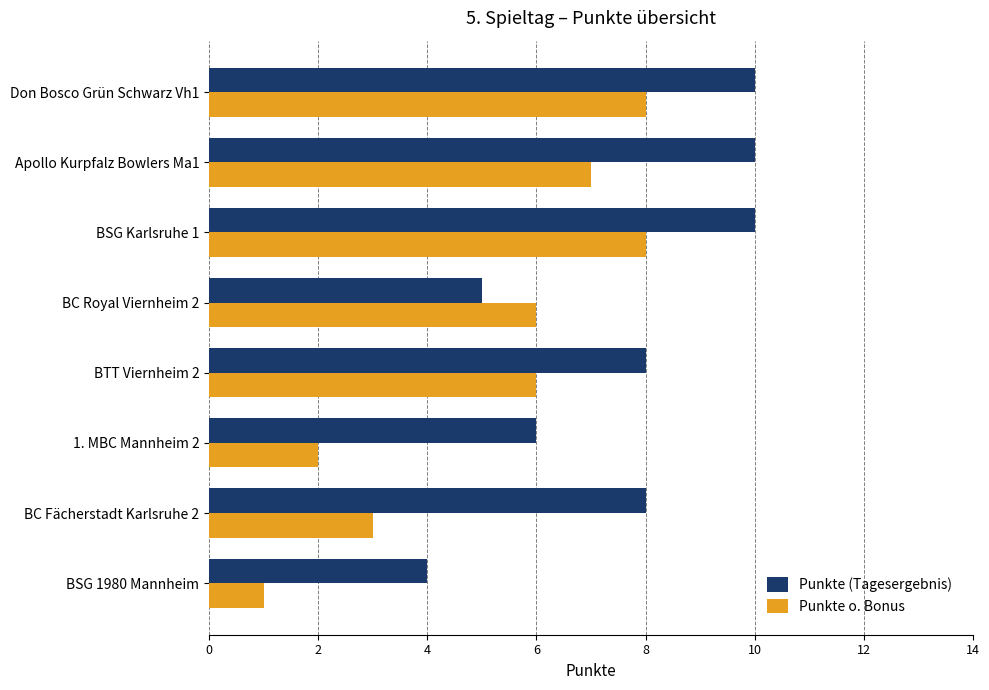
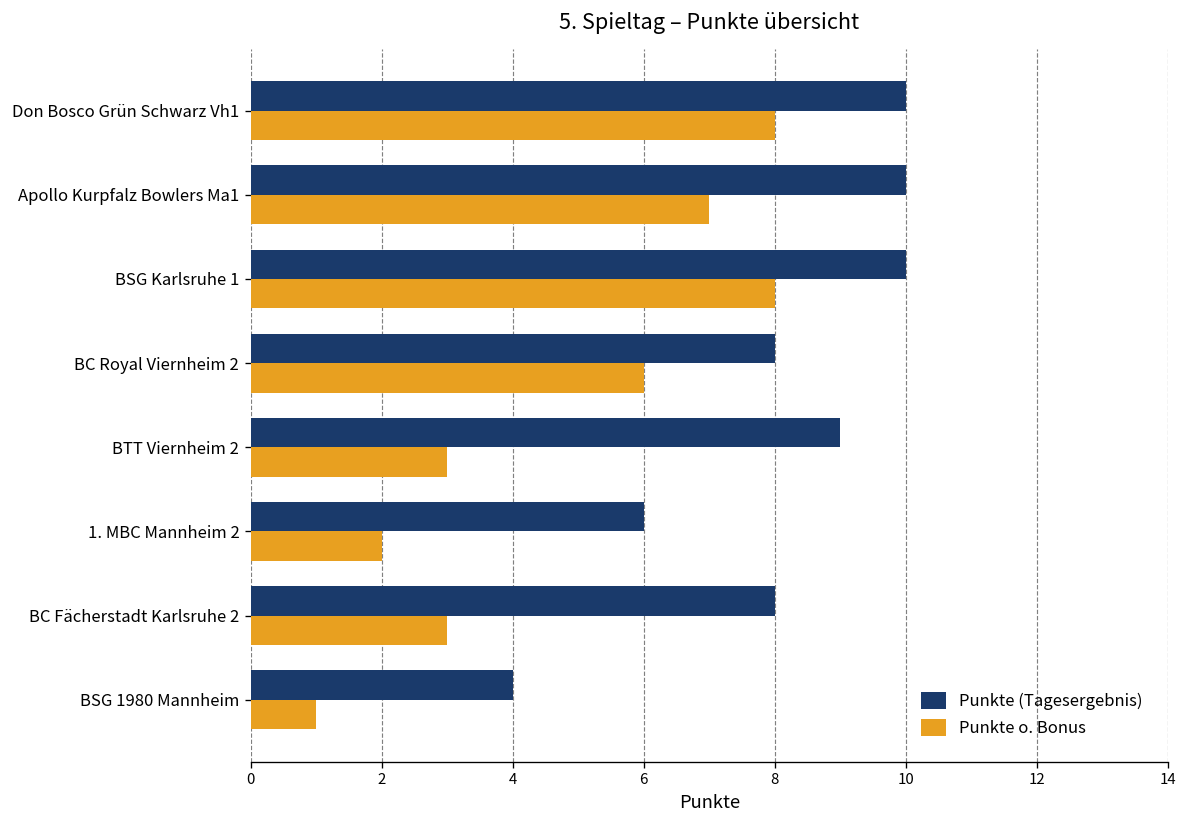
  {
    "Punkte (Tagesergebnis)": {
      "Don Bosco Grün Schwarz Vh1": 10,
      "Apollo Kurpfalz Bowlers Ma1": 10,
      "BSG Karlsruhe 1": 10,
-     "BC Royal Viernheim 2": 5,
-     "BTT Viernheim 2": 8,
+     "BC Royal Viernheim 2": 8,
+     "BTT Viernheim 2": 9,
      "1. MBC Mannheim 2": 6,
      "BC Fächerstadt Karlsruhe 2": 8,
      "BSG 1980 Mannheim": 4
    },
    "Punkte o. Bonus": {
      "Don Bosco Grün Schwarz Vh1": 8,
      "Apollo Kurpfalz Bowlers Ma1": 7,
      "BSG Karlsruhe 1": 8,
      "BC Royal Viernheim 2": 6,
-     "BTT Viernheim 2": 6,
+     "BTT Viernheim 2": 3,
      "1. MBC Mannheim 2": 2,
      "BC Fächerstadt Karlsruhe 2": 3,
      "BSG 1980 Mannheim": 1
    }
  }
